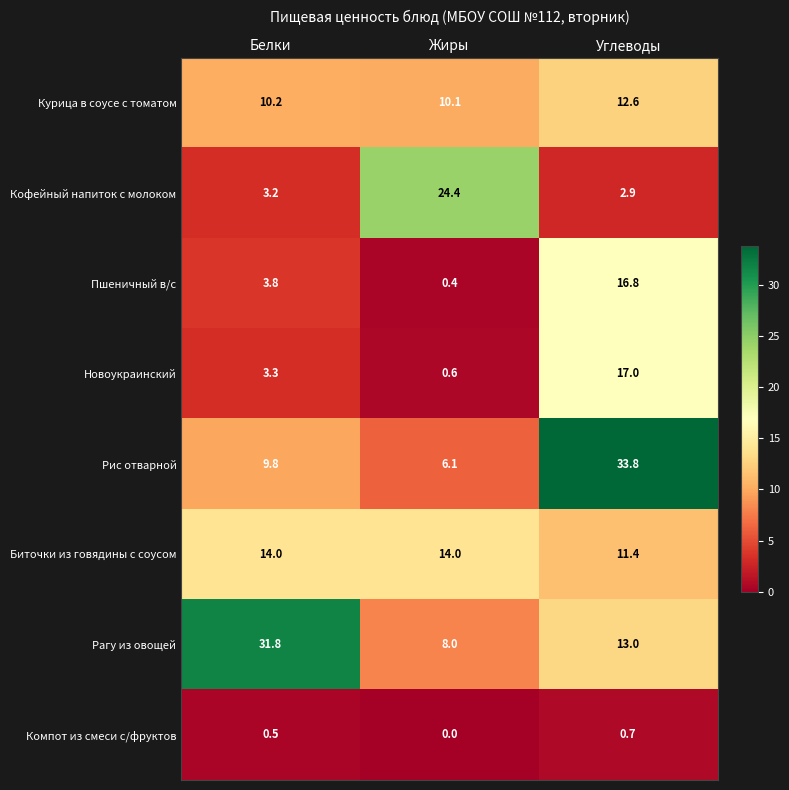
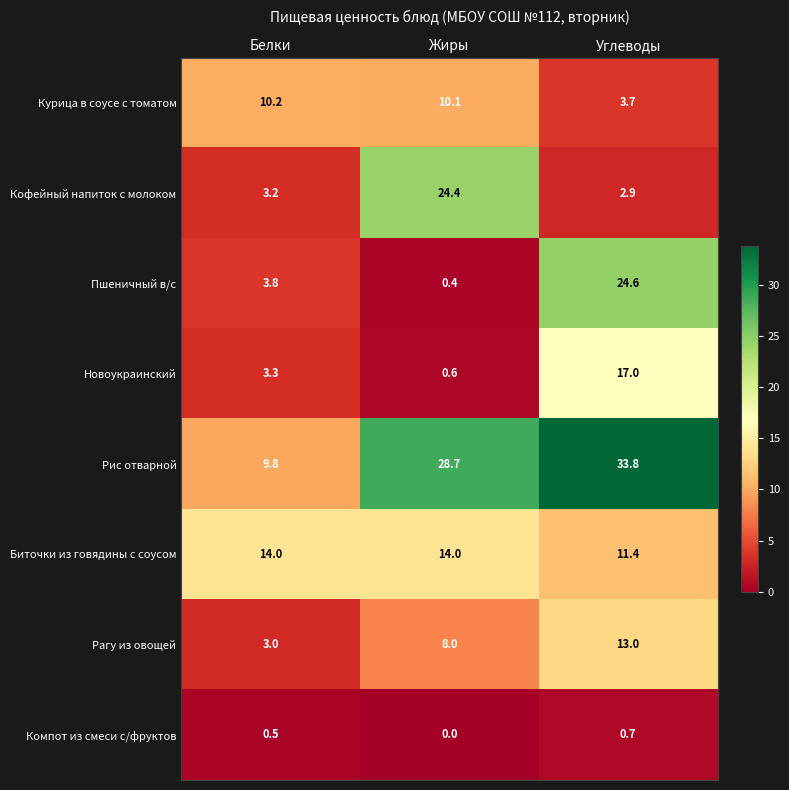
  {
    "Курица в соусе с томатом": {
      "Белки": 10.2,
      "Жиры": 10.1,
-     "Углеводы": 12.6
+     "Углеводы": 3.7
    },
    "Кофейный напиток с молоком": {
      "Белки": 3.2,
      "Жиры": 24.4,
      "Углеводы": 2.9
    },
    "Пшеничный в/с": {
      "Белки": 3.8,
      "Жиры": 0.4,
-     "Углеводы": 16.8
+     "Углеводы": 24.6
    },
    "Новоукраинский": {
      "Белки": 3.3,
      "Жиры": 0.6,
      "Углеводы": 17.0
    },
    "Рис отварной": {
      "Белки": 9.8,
-     "Жиры": 6.1,
+     "Жиры": 28.7,
      "Углеводы": 33.8
    },
    "Биточки из говядины с соусом": {
      "Белки": 14.0,
      "Жиры": 14.0,
      "Углеводы": 11.4
    },
    "Рагу из овощей": {
-     "Белки": 31.8,
+     "Белки": 3.0,
      "Жиры": 8.0,
      "Углеводы": 13.0
    },
    "Компот из смеси с/фруктов": {
      "Белки": 0.5,
      "Жиры": 0.0,
      "Углеводы": 0.7
    }
  }
